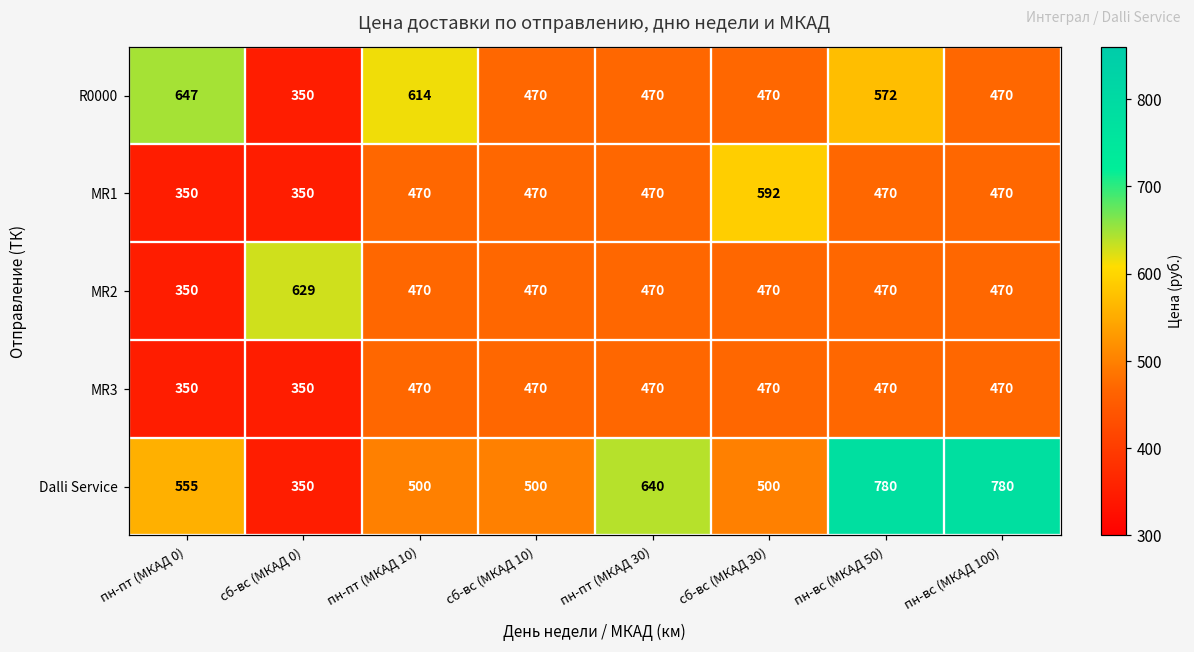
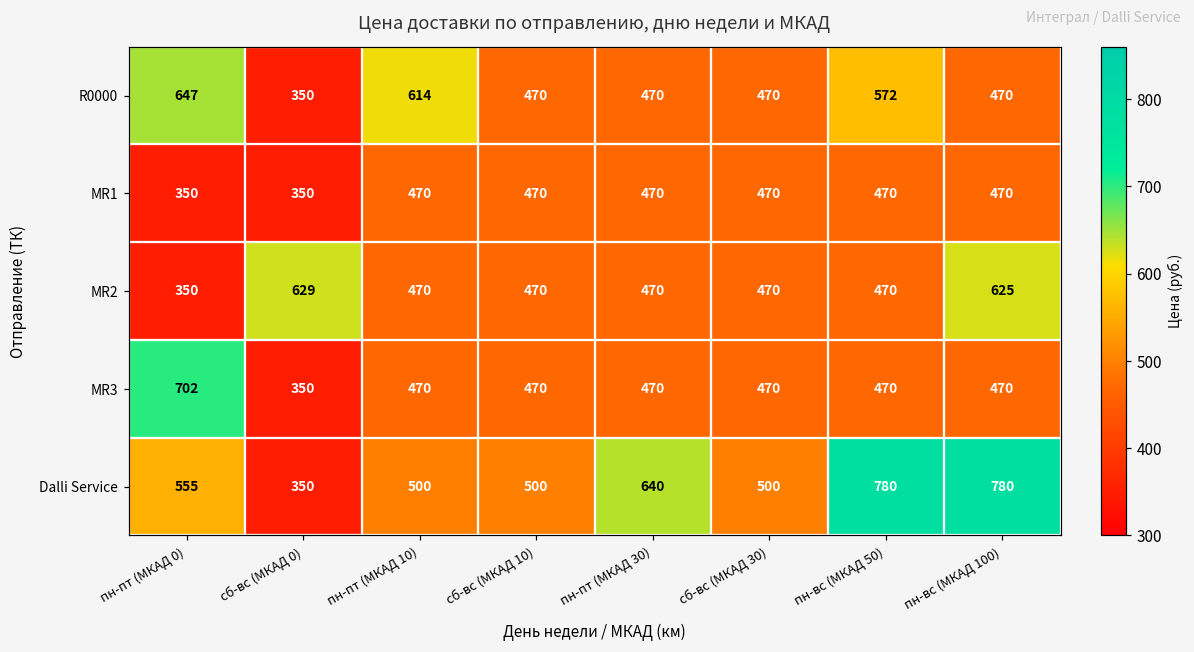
  {
    "R0000": {
      "пн-пт (МКАД 0)": 647,
      "сб-вс (МКАД 0)": 350,
      "пн-пт (МКАД 10)": 614,
      "сб-вс (МКАД 10)": 470,
      "пн-пт (МКАД 30)": 470,
      "сб-вс (МКАД 30)": 470,
      "пн-вс (МКАД 50)": 572,
      "пн-вс (МКАД 100)": 470
    },
    "MR1": {
      "пн-пт (МКАД 0)": 350,
      "сб-вс (МКАД 0)": 350,
      "пн-пт (МКАД 10)": 470,
      "сб-вс (МКАД 10)": 470,
      "пн-пт (МКАД 30)": 470,
-     "сб-вс (МКАД 30)": 592,
+     "сб-вс (МКАД 30)": 470,
      "пн-вс (МКАД 50)": 470,
      "пн-вс (МКАД 100)": 470
    },
    "MR2": {
      "пн-пт (МКАД 0)": 350,
      "сб-вс (МКАД 0)": 629,
      "пн-пт (МКАД 10)": 470,
      "сб-вс (МКАД 10)": 470,
      "пн-пт (МКАД 30)": 470,
      "сб-вс (МКАД 30)": 470,
      "пн-вс (МКАД 50)": 470,
-     "пн-вс (МКАД 100)": 470
+     "пн-вс (МКАД 100)": 625
    },
    "MR3": {
-     "пн-пт (МКАД 0)": 350,
+     "пн-пт (МКАД 0)": 702,
      "сб-вс (МКАД 0)": 350,
      "пн-пт (МКАД 10)": 470,
      "сб-вс (МКАД 10)": 470,
      "пн-пт (МКАД 30)": 470,
      "сб-вс (МКАД 30)": 470,
      "пн-вс (МКАД 50)": 470,
      "пн-вс (МКАД 100)": 470
    },
    "Dalli Service": {
      "пн-пт (МКАД 0)": 555,
      "сб-вс (МКАД 0)": 350,
      "пн-пт (МКАД 10)": 500,
      "сб-вс (МКАД 10)": 500,
      "пн-пт (МКАД 30)": 640,
      "сб-вс (МКАД 30)": 500,
      "пн-вс (МКАД 50)": 780,
      "пн-вс (МКАД 100)": 780
    }
  }
